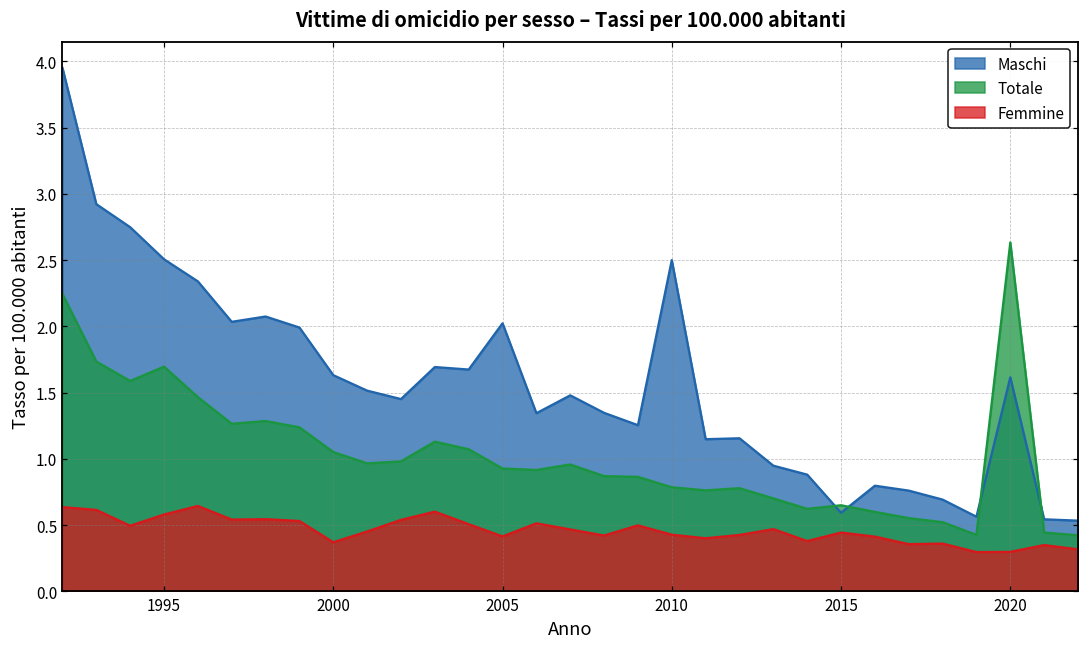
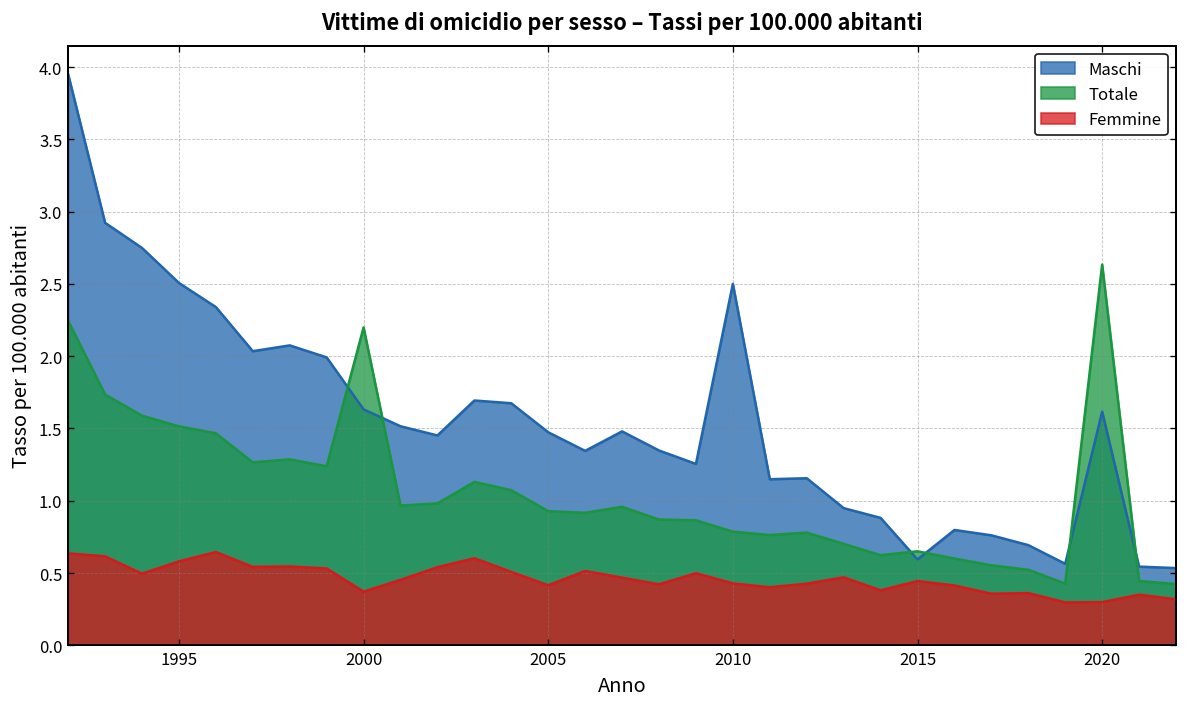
  {
    "Maschi": {
      "1995": 2.51,
      "2000": 1.63,
-     "2005": 2.02,
+     "2005": 1.47,
      "2010": 2.50,
      "2015": 0.59,
      "2020": 1.62
    },
    "Totale": {
-     "1995": 1.70,
-     "2000": 1.05,
+     "1995": 1.51,
+     "2000": 2.20,
      "2005": 0.93,
      "2010": 0.79,
      "2015": 0.65,
      "2020": 2.63
    },
    "Femmine": {
      "1995": 0.58,
      "2000": 0.37,
      "2005": 0.42,
      "2010": 0.43,
      "2015": 0.44,
      "2020": 0.30
    }
  }
